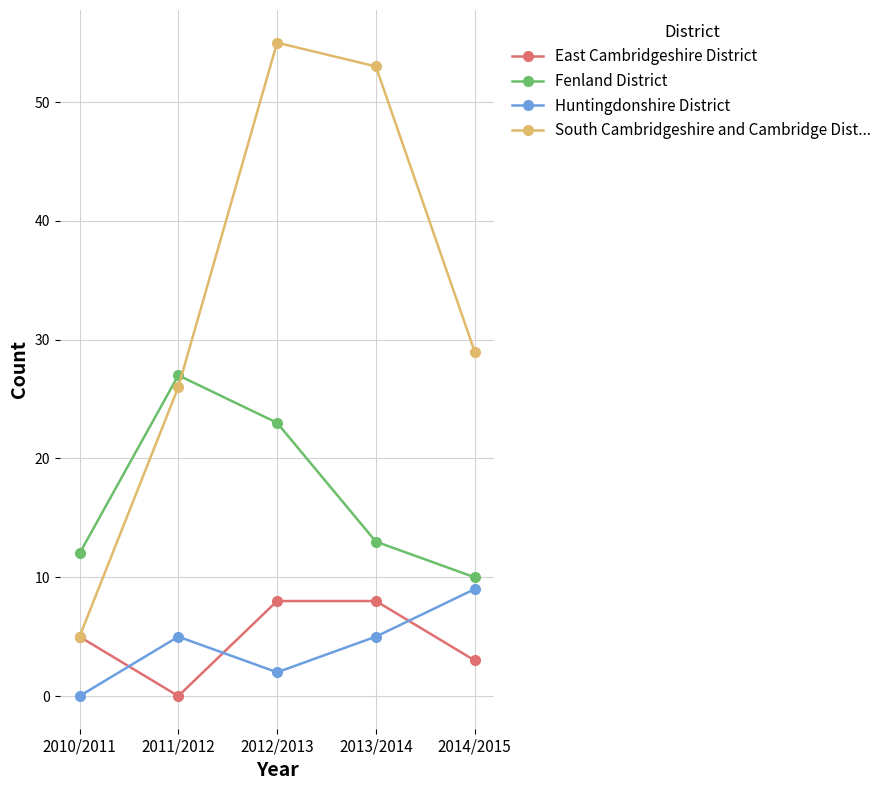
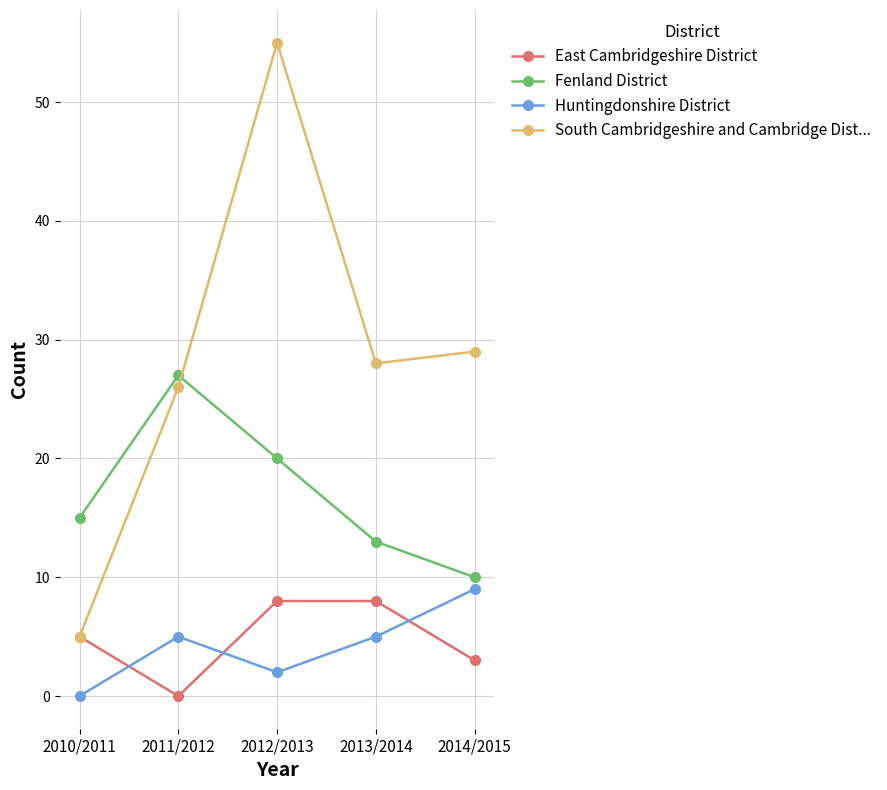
  {
    "East Cambridgeshire District": {
      "2011/2012": 0,
      "2012/2013": 8,
      "2013/2014": 8,
      "2014/2015": 3
    },
    "Fenland District": {
-     "2010/2011": 12,
+     "2010/2011": 15,
      "2011/2012": 27,
-     "2012/2013": 23,
+     "2012/2013": 20,
      "2013/2014": 13,
      "2014/2015": 10
    },
    "Huntingdonshire District": {
      "2010/2011": 0,
      "2011/2012": 5,
      "2012/2013": 2,
      "2013/2014": 5,
      "2014/2015": 9
    },
    "South Cambridgeshire and Cambridge Dist...": {
      "2011/2012": 26,
      "2012/2013": 55,
-     "2013/2014": 53,
+     "2013/2014": 28,
      "2014/2015": 29
    }
  }
